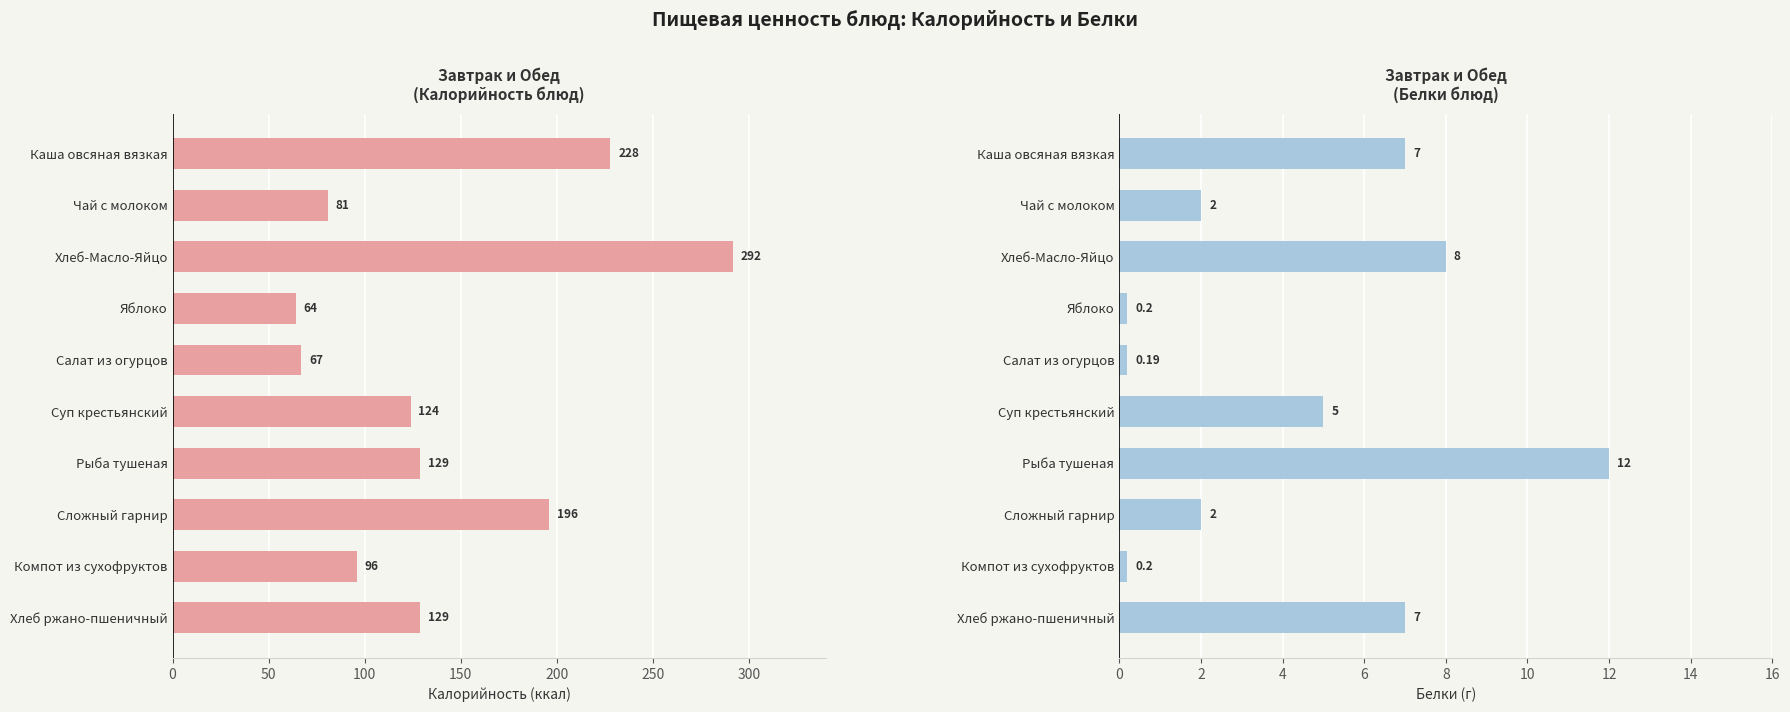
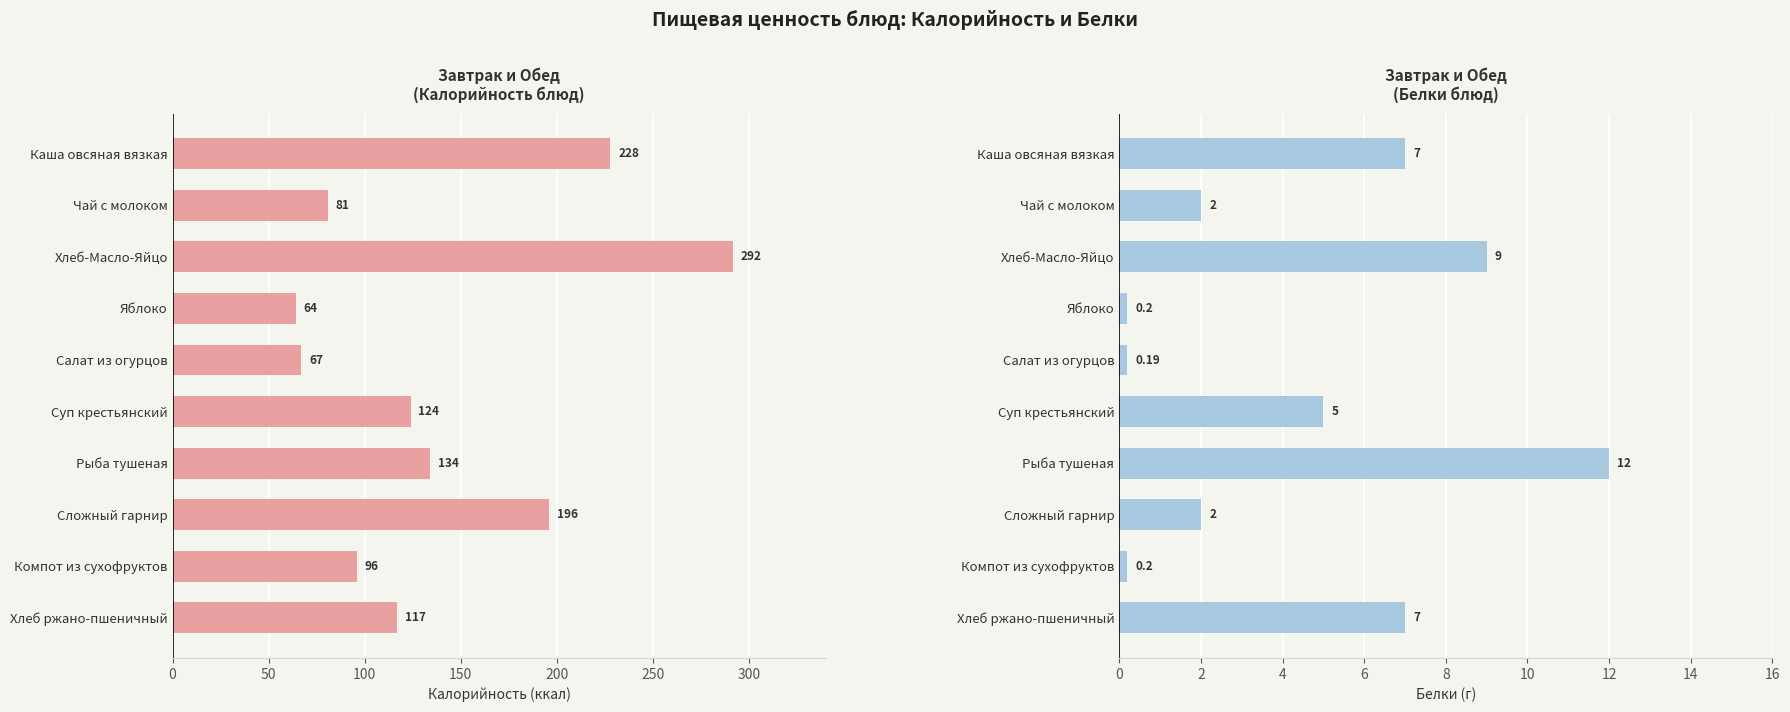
  {
    "Завтрак и Обед (Калорийность блюд)": {
      "Каша овсяная вязкая": 228,
      "Чай с молоком": 81,
      "Хлеб-Масло-Яйцо": 292,
      "Яблоко": 64,
      "Салат из огурцов": 67,
      "Суп крестьянский": 124,
-     "Рыба тушеная": 129,
+     "Рыба тушеная": 134,
      "Сложный гарнир": 196,
      "Компот из сухофруктов": 96,
-     "Хлеб ржано-пшеничный": 129
+     "Хлеб ржано-пшеничный": 117
    },
    "Завтрак и Обед (Белки блюд)": {
      "Каша овсяная вязкая": 7,
      "Чай с молоком": 2,
-     "Хлеб-Масло-Яйцо": 8,
+     "Хлеб-Масло-Яйцо": 9,
      "Яблоко": 0.2,
      "Салат из огурцов": 0.19,
      "Суп крестьянский": 5,
      "Рыба тушеная": 12,
      "Сложный гарнир": 2,
      "Компот из сухофруктов": 0.2,
      "Хлеб ржано-пшеничный": 7
    }
  }
